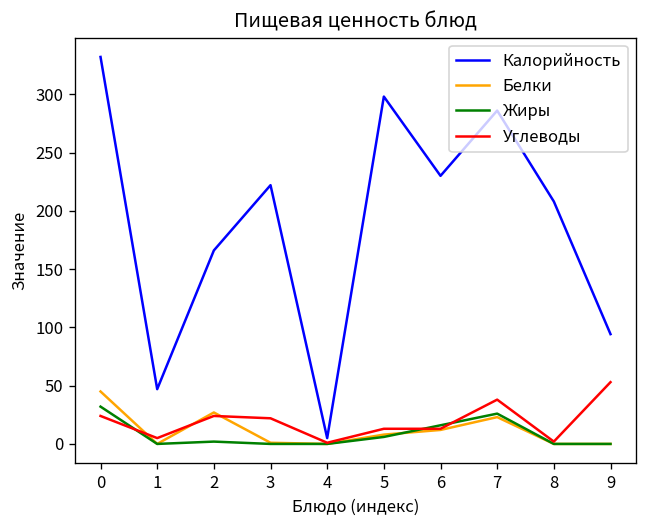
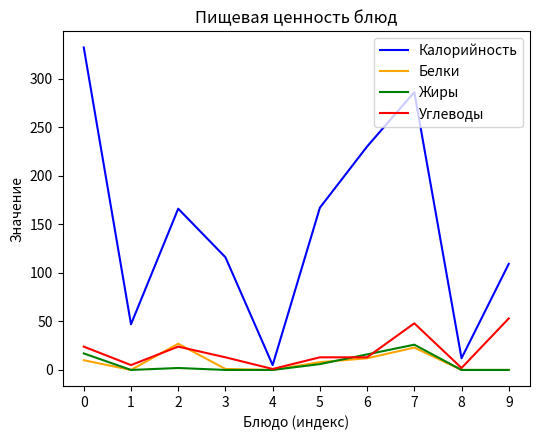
  {
    "Калорийность": {
      "0": 330,
      "1": 50,
      "2": 170,
-     "3": 220,
+     "3": 120,
      "4": 10,
-     "5": 300,
+     "5": 170,
      "6": 230,
-     "8": 210,
-     "9": 90
+     "8": 10,
+     "9": 110
    },
    "Белки": {
-     "0": 50,
+     "0": 10,
      "2": 30,
      "7": 20
    },
    "Жиры": {
-     "0": 30,
+     "0": 20,
      "2": 0,
      "6": 20,
      "7": 30
    },
    "Углеводы": {
      "0": 20,
      "1": 10,
      "2": 20,
-     "3": 20,
+     "3": 10,
      "5": 10,
-     "7": 40,
+     "7": 50,
      "9": 50
    }
  }
